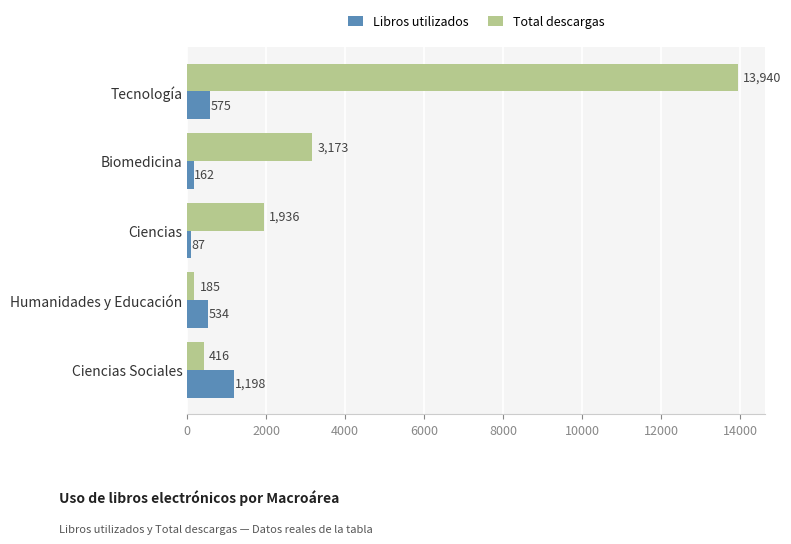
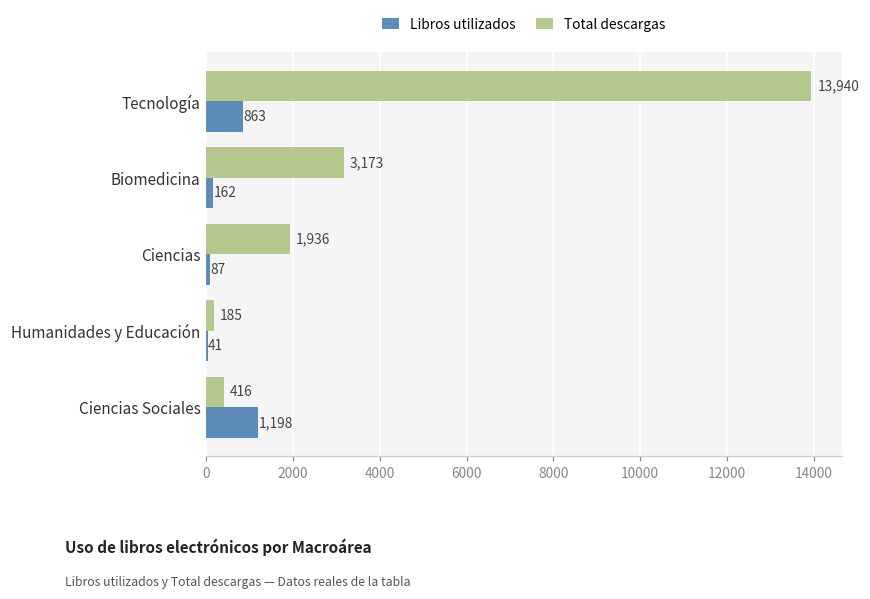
  {
    "Libros utilizados": {
-     "Tecnología": "575",
+     "Tecnología": "863",
      "Biomedicina": "162",
      "Ciencias": "87",
-     "Humanidades y Educación": "534",
+     "Humanidades y Educación": "41",
      "Ciencias Sociales": "1,198"
    },
    "Total descargas": {
      "Tecnología": "13,940",
      "Biomedicina": "3,173",
      "Ciencias": "1,936",
      "Humanidades y Educación": "185",
      "Ciencias Sociales": "416"
    }
  }
